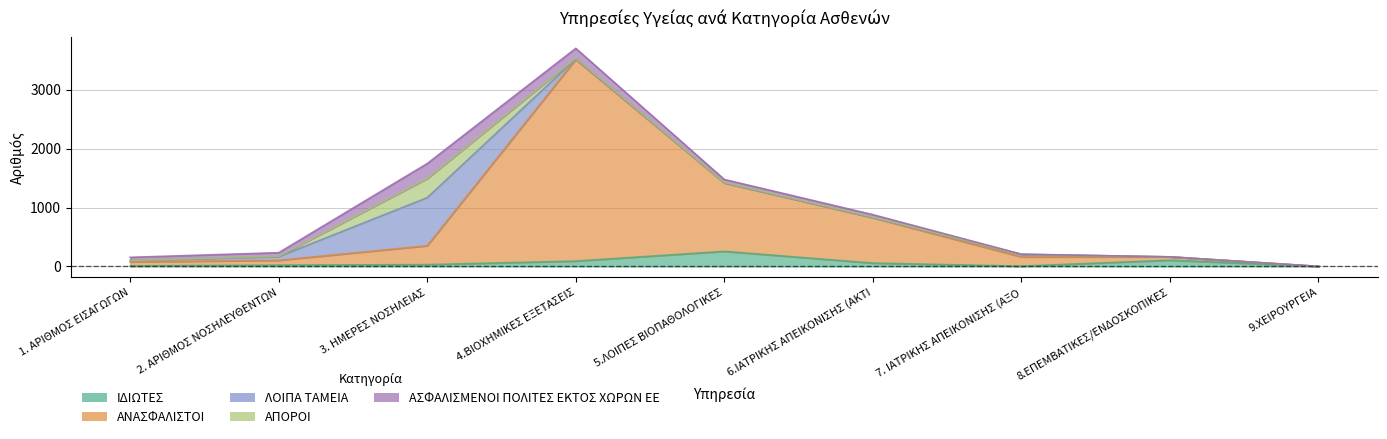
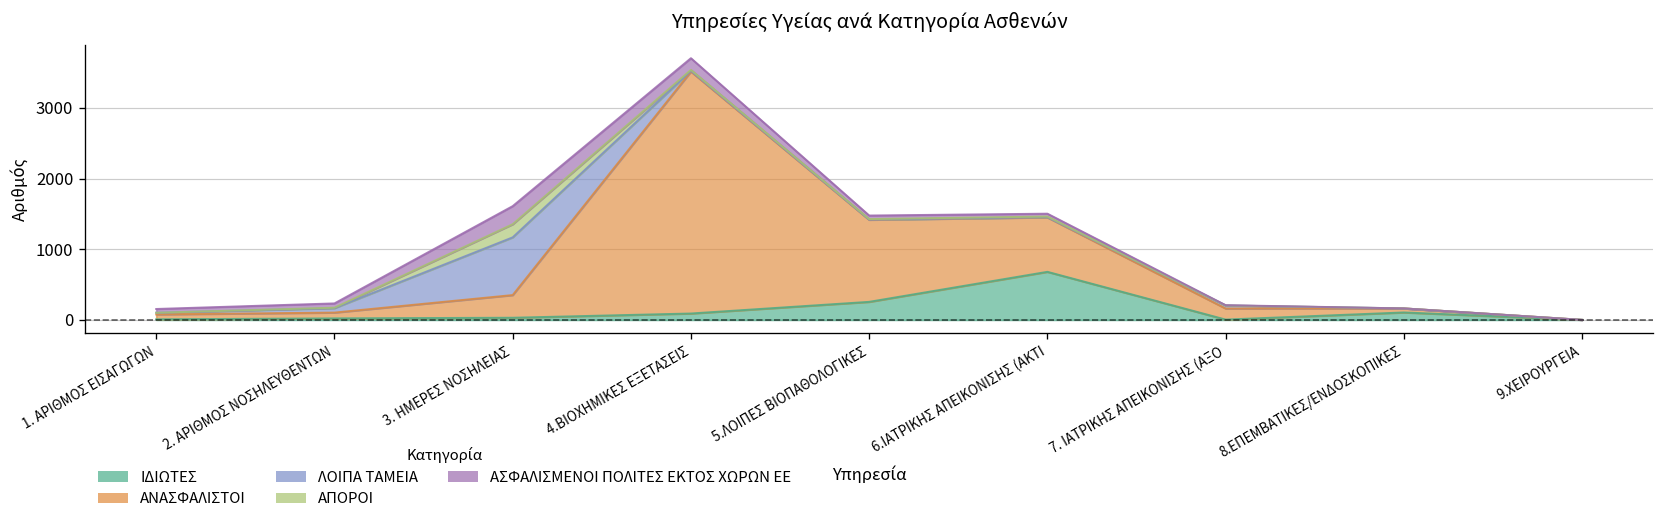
  {
    "ΙΔΙΩΤΕΣ": {
      "1. ΑΡΙΘΜΟΣ ΕΙΣΑΓΩΓΩΝ": 0,
      "2. ΑΡΙΘΜΟΣ ΝΟΣΗΛΕΥΘΕΝΤΩΝ": 0,
      "3. ΗΜΕΡΕΣ ΝΟΣΗΛΕΙΑΣ": 0,
      "4.ΒΙΟΧΗΜΙΚΕΣ ΕΞΕΤΑΣΕΙΣ": 100,
      "5.ΛΟΙΠΕΣ ΒΙΟΠΑΘΟΛΟΓΙΚΕΣ": 300,
-     "6.ΙΑΤΡΙΚΗΣ ΑΠΕΙΚΟΝΙΣΗΣ (ΑΚΤΙ": 100,
+     "6.ΙΑΤΡΙΚΗΣ ΑΠΕΙΚΟΝΙΣΗΣ (ΑΚΤΙ": 700,
      "7. ΙΑΤΡΙΚΗΣ ΑΠΕΙΚΟΝΙΣΗΣ (ΑΞΟ": 0,
      "8.ΕΠΕΜΒΑΤΙΚΕΣ/ΕΝΔΟΣΚΟΠΙΚΕΣ": 100
    },
    "ΑΝΑΣΦΑΛΙΣΤΟΙ": {
      "2. ΑΡΙΘΜΟΣ ΝΟΣΗΛΕΥΘΕΝΤΩΝ": 100,
      "3. ΗΜΕΡΕΣ ΝΟΣΗΛΕΙΑΣ": 300,
      "7. ΙΑΤΡΙΚΗΣ ΑΠΕΙΚΟΝΙΣΗΣ (ΑΞΟ": 200
    },
    "ΑΠΟΡΟΙ": {
-     "3. ΗΜΕΡΕΣ ΝΟΣΗΛΕΙΑΣ": 300
+     "3. ΗΜΕΡΕΣ ΝΟΣΗΛΕΙΑΣ": 200
    }
  }
